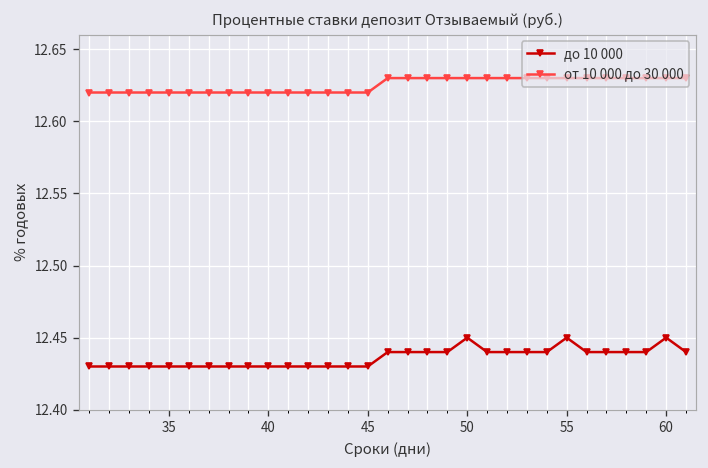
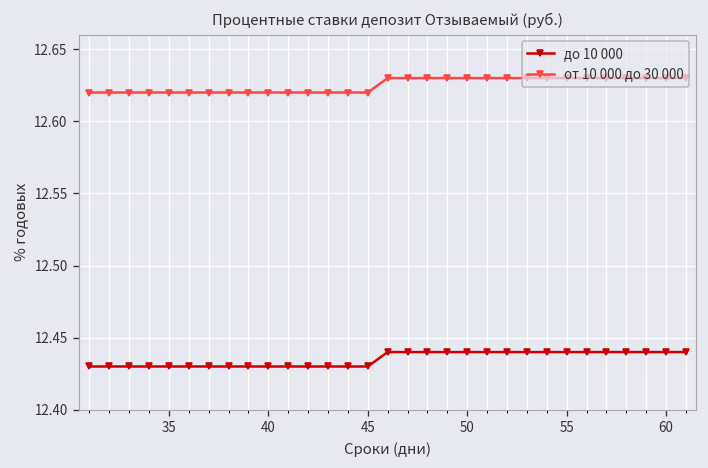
  {
    "до 10 000": {
      "35": 12.43,
      "40": 12.43,
      "45": 12.43,
-     "50": 12.45,
-     "55": 12.45,
-     "60": 12.45
+     "50": 12.44,
+     "55": 12.44,
+     "60": 12.44
    },
    "от 10 000 до 30 000": {
      "35": 12.62,
      "40": 12.62,
      "45": 12.62,
      "50": 12.63
    }
  }
